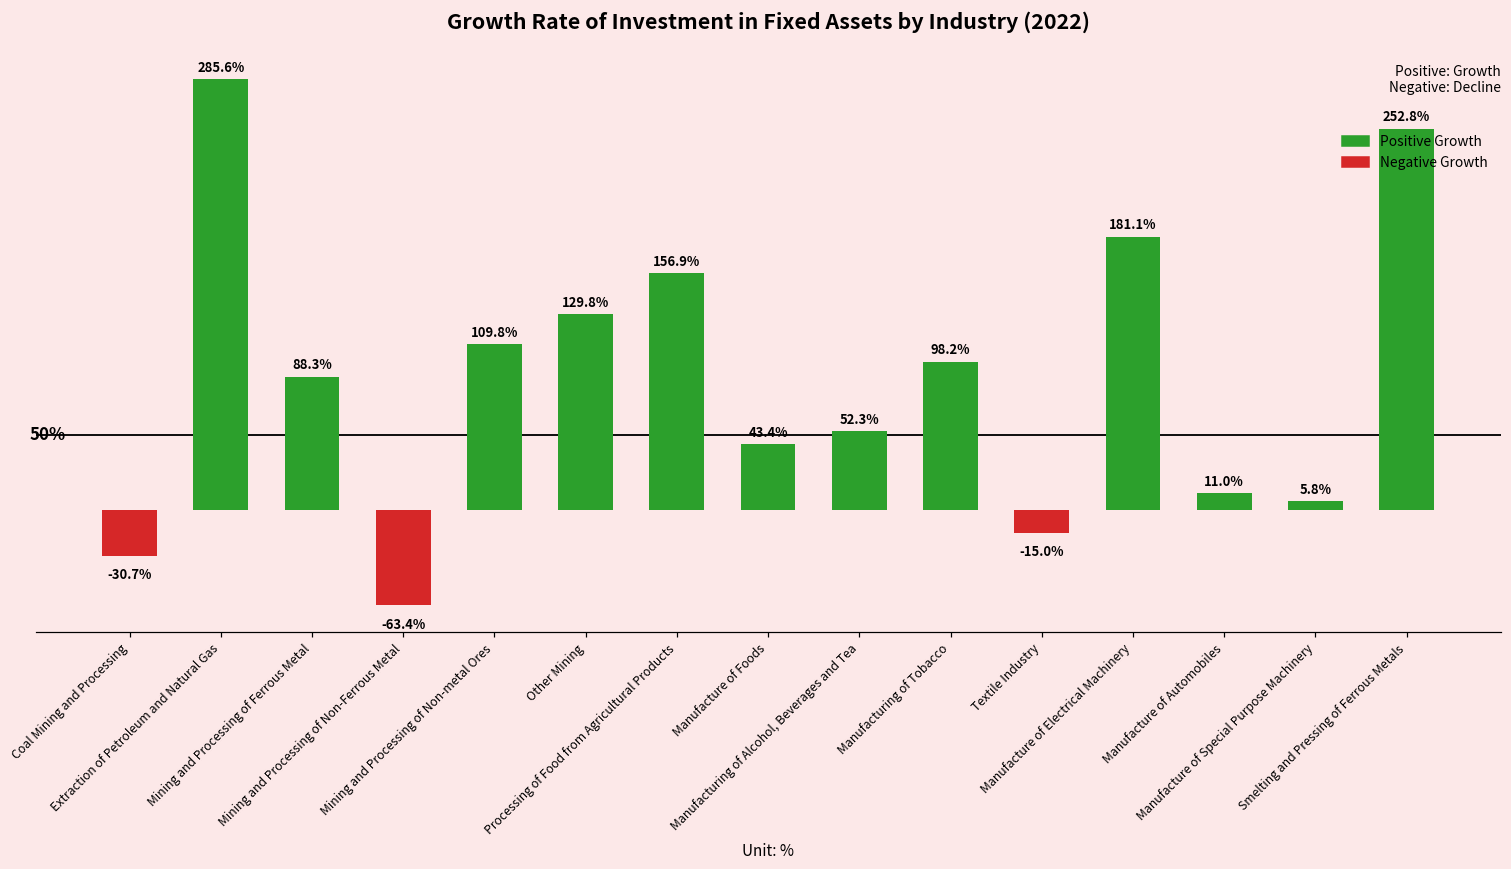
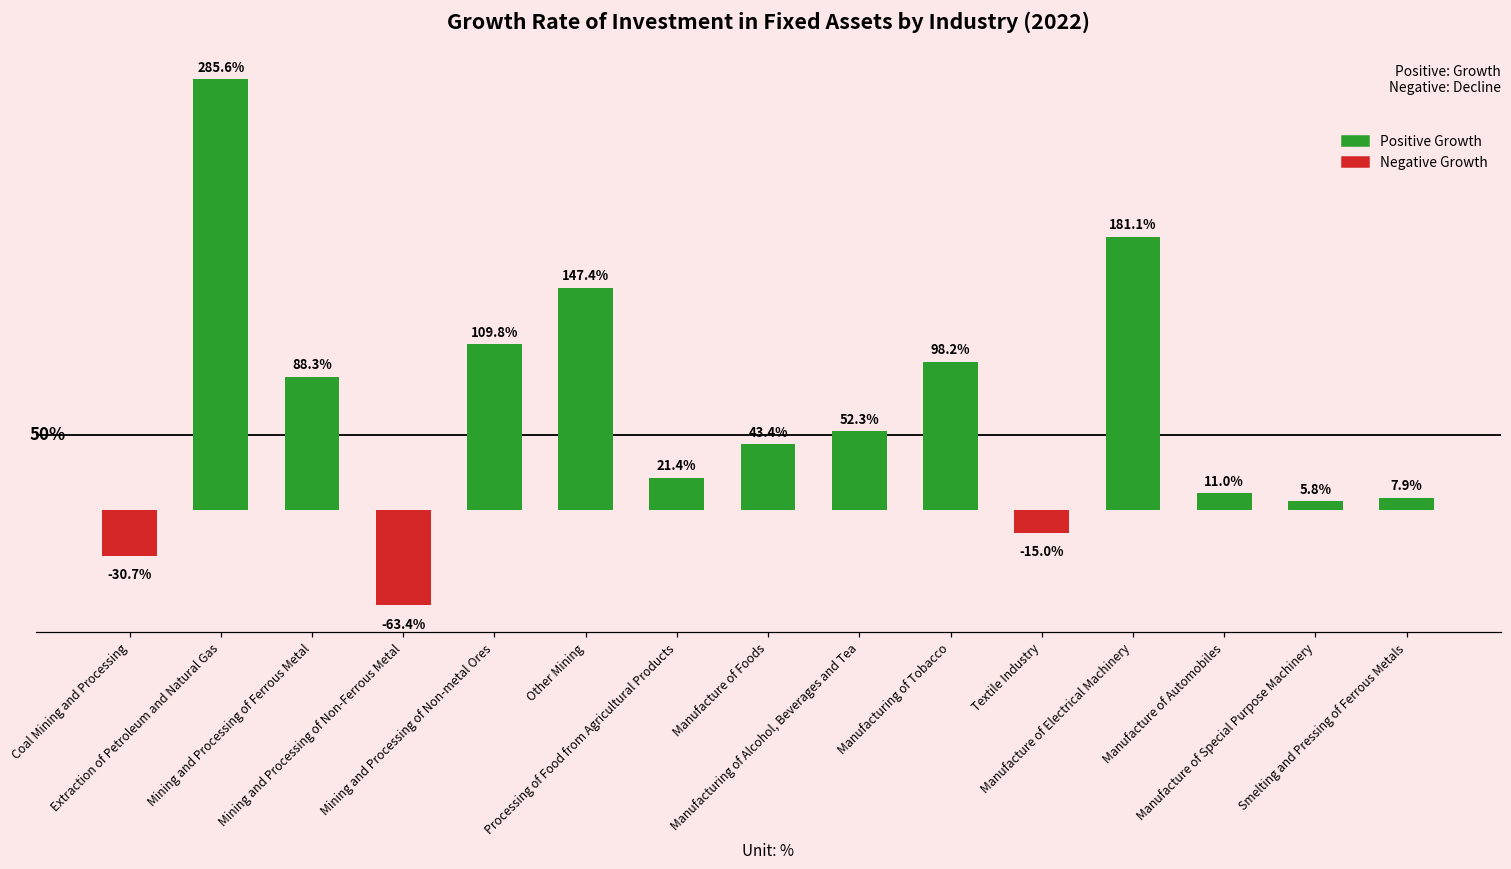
  {
    "Coal Mining and Processing": "-30.7%",
    "Extraction of Petroleum and Natural Gas": "285.6%",
    "Mining and Processing of Ferrous Metal": "88.3%",
    "Mining and Processing of Non-Ferrous Metal": "-63.4%",
    "Mining and Processing of Non-metal Ores": "109.8%",
-   "Other Mining": "129.8%",
-   "Processing of Food from Agricultural Products": "156.9%",
+   "Other Mining": "147.4%",
+   "Processing of Food from Agricultural Products": "21.4%",
    "Manufacture of Foods": "43.4%",
    "Manufacturing of Alcohol, Beverages and Tea": "52.3%",
    "Manufacturing of Tobacco": "98.2%",
    "Textile Industry": "-15.0%",
    "Manufacture of Electrical Machinery": "181.1%",
    "Manufacture of Automobiles": "11.0%",
    "Manufacture of Special Purpose Machinery": "5.8%",
-   "Smelting and Pressing of Ferrous Metals": "252.8%"
+   "Smelting and Pressing of Ferrous Metals": "7.9%"
  }
